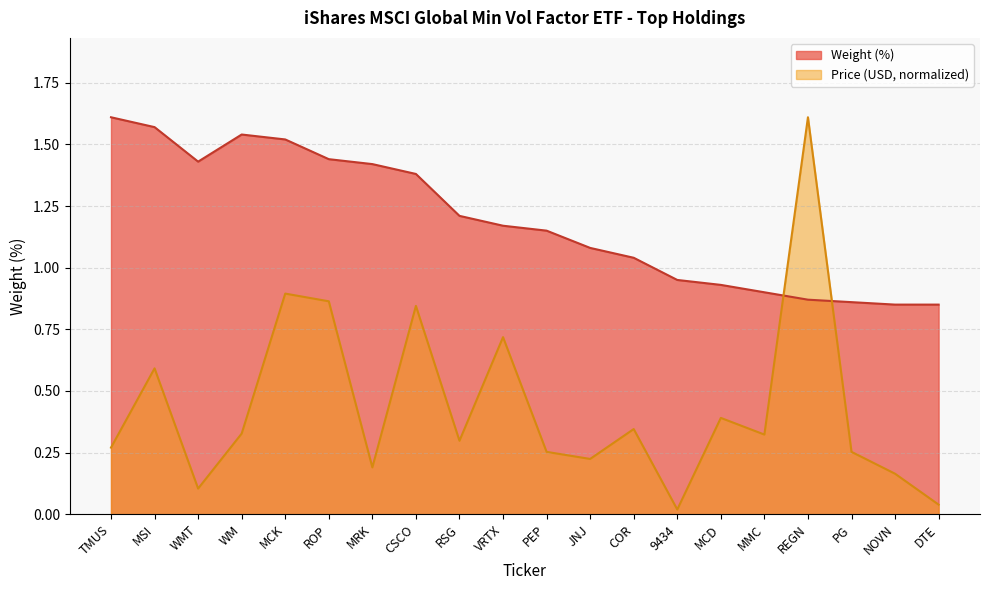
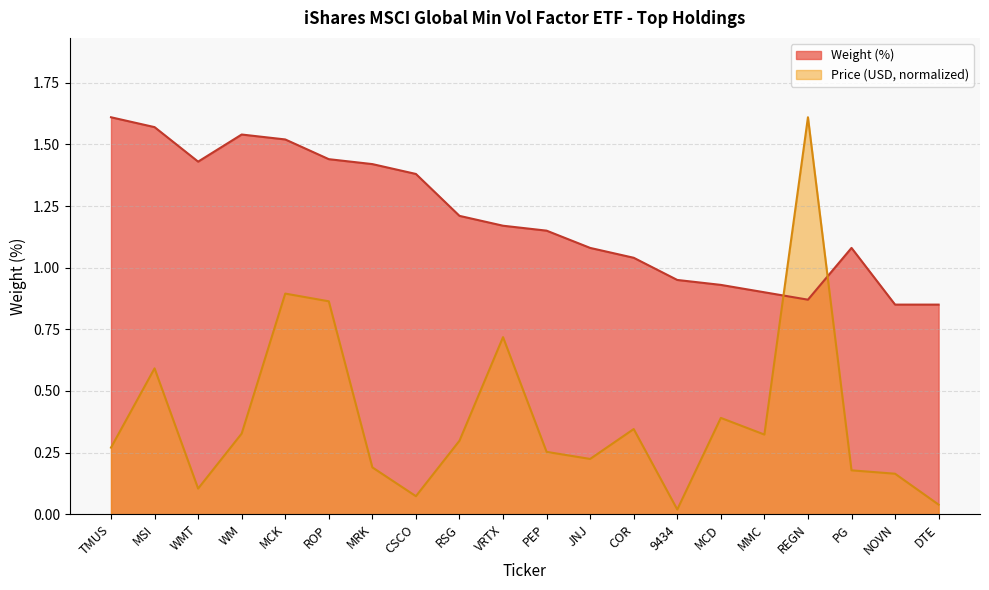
  {
    "Weight (%)": {
      "TMUS": 1.61,
      "MSI": 1.57,
      "WMT": 1.43,
      "WM": 1.54,
      "MCK": 1.52,
      "ROP": 1.44,
      "MRK": 1.42,
      "CSCO": 1.38,
      "RSG": 1.21,
      "VRTX": 1.17,
      "PEP": 1.15,
      "JNJ": 1.08,
      "COR": 1.04,
      "9434": 0.95,
      "MCD": 0.93,
      "MMC": 0.90,
      "REGN": 0.87,
-     "PG": 0.86,
+     "PG": 1.08,
      "NOVN": 0.85,
      "DTE": 0.85
    },
    "Price (USD, normalized)": {
      "TMUS": 0.27,
      "MSI": 0.59,
      "WMT": 0.10,
      "WM": 0.33,
      "MCK": 0.89,
      "ROP": 0.86,
      "MRK": 0.19,
-     "CSCO": 0.84,
+     "CSCO": 0.07,
      "RSG": 0.30,
      "VRTX": 0.72,
      "PEP": 0.25,
      "JNJ": 0.22,
      "COR": 0.35,
      "9434": 0.02,
      "MCD": 0.39,
      "MMC": 0.32,
      "REGN": 1.61,
-     "PG": 0.25,
+     "PG": 0.18,
      "NOVN": 0.16,
      "DTE": 0.04
    }
  }
